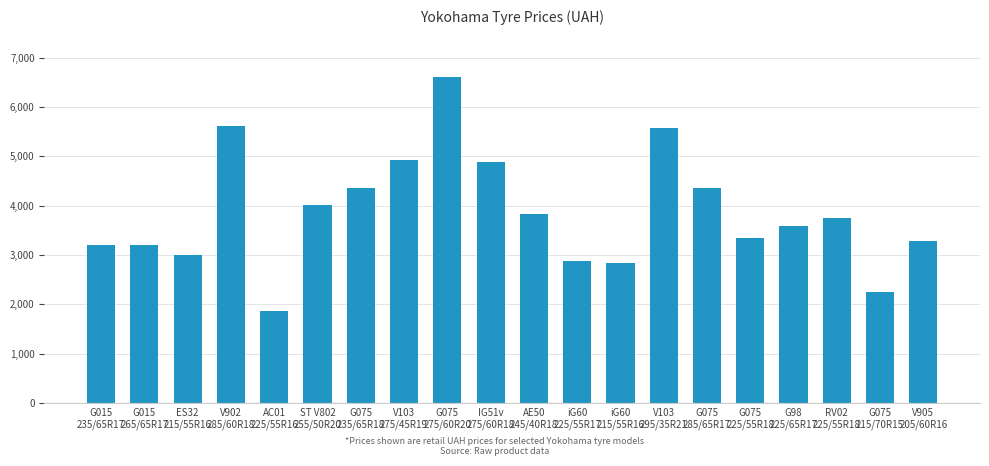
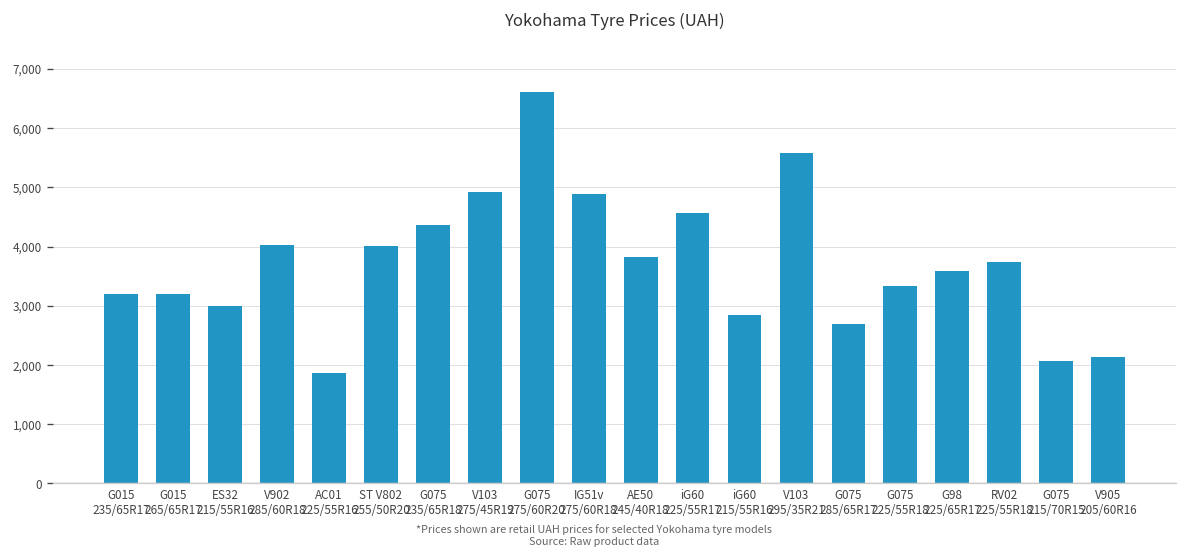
  {
    "G015 235/65R17": "3,200",
    "G015 265/65R17": "3,200",
    "ES32 215/55R16": "3,000",
-   "V902 285/60R18": "5,600",
+   "V902 285/60R18": "4,000",
    "AC01 225/55R16": "1,900",
    "ST V802 255/50R20": "4,000",
    "G075 235/65R18": "4,400",
    "V103 275/45R19": "4,900",
    "G075 275/60R20": "6,600",
    "IG51v 275/60R18": "4,900",
    "AE50 245/40R18": "3,800",
-   "iG60 225/55R17": "2,900",
+   "iG60 225/55R17": "4,600",
    "iG60 215/55R16": "2,800",
    "V103 295/35R21": "5,600",
-   "G075 285/65R17": "4,400",
+   "G075 285/65R17": "2,700",
    "G075 225/55R18": "3,300",
    "G98 225/65R17": "3,600",
    "RV02 225/55R18": "3,700",
-   "G075 215/70R15": "2,200",
-   "V905 205/60R16": "3,300"
+   "G075 215/70R15": "2,100",
+   "V905 205/60R16": "2,100"
  }
